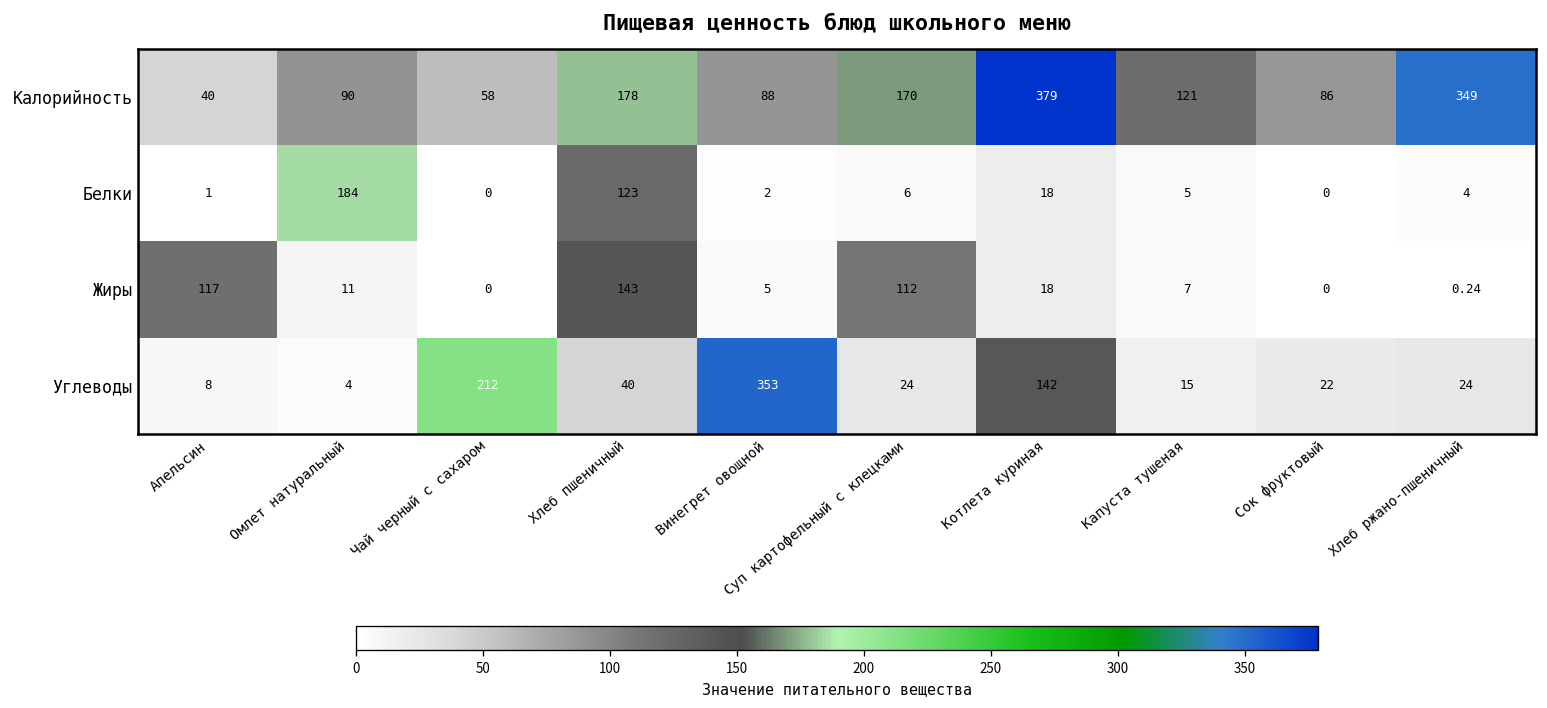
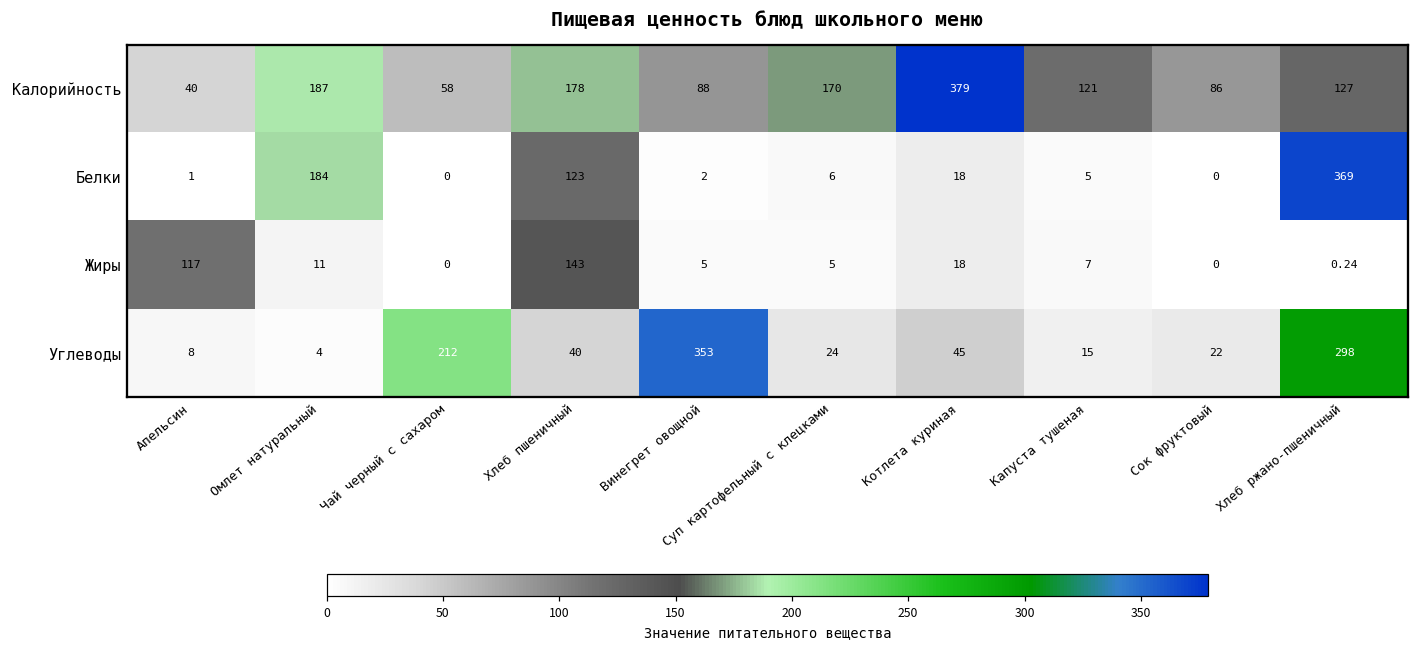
  {
    "Калорийность": {
      "Апельсин": 40,
-     "Омлет натуральный": 90,
+     "Омлет натуральный": 187,
      "Чай черный с сахаром": 58,
      "Хлеб пшеничный": 178,
      "Винегрет овощной": 88,
      "Суп картофельный с клецками": 170,
      "Котлета куриная": 379,
      "Капуста тушеная": 121,
      "Сок фруктовый": 86,
-     "Хлеб ржано-пшеничный": 349
+     "Хлеб ржано-пшеничный": 127
    },
    "Белки": {
      "Апельсин": 1,
      "Омлет натуральный": 184,
      "Чай черный с сахаром": 0,
      "Хлеб пшеничный": 123,
      "Винегрет овощной": 2,
      "Суп картофельный с клецками": 6,
      "Котлета куриная": 18,
      "Капуста тушеная": 5,
      "Сок фруктовый": 0,
-     "Хлеб ржано-пшеничный": 4
+     "Хлеб ржано-пшеничный": 369
    },
    "Жиры": {
      "Апельсин": 117,
      "Омлет натуральный": 11,
      "Чай черный с сахаром": 0,
      "Хлеб пшеничный": 143,
      "Винегрет овощной": 5,
-     "Суп картофельный с клецками": 112,
+     "Суп картофельный с клецками": 5,
      "Котлета куриная": 18,
      "Капуста тушеная": 7,
      "Сок фруктовый": 0,
      "Хлеб ржано-пшеничный": 0.24
    },
    "Углеводы": {
      "Апельсин": 8,
      "Омлет натуральный": 4,
      "Чай черный с сахаром": 212,
      "Хлеб пшеничный": 40,
      "Винегрет овощной": 353,
      "Суп картофельный с клецками": 24,
-     "Котлета куриная": 142,
+     "Котлета куриная": 45,
      "Капуста тушеная": 15,
      "Сок фруктовый": 22,
-     "Хлеб ржано-пшеничный": 24
+     "Хлеб ржано-пшеничный": 298
    }
  }
